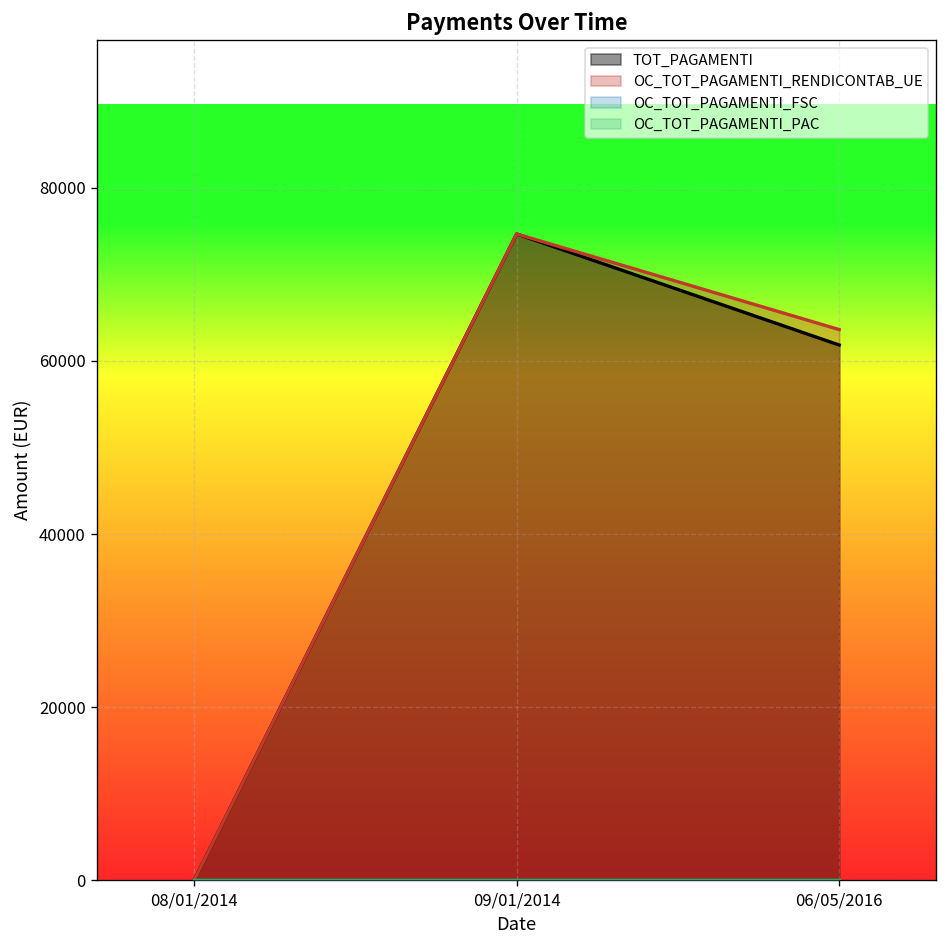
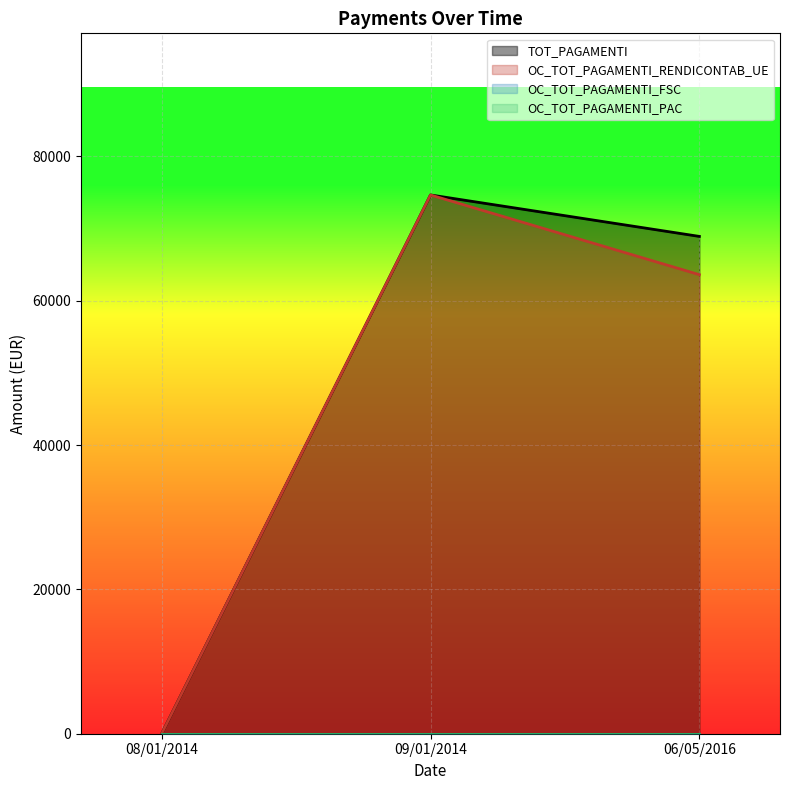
  {
    "TOT_PAGAMENTI": {
-     "06/05/2016": 62000
+     "06/05/2016": 69000
    },
    "OC_TOT_PAGAMENTI_RENDICONTAB_UE": {
      "06/05/2016": 64000
    },
    "OC_TOT_PAGAMENTI_PAC": {
      "09/01/2014": 0,
      "06/05/2016": 0
    }
  }
